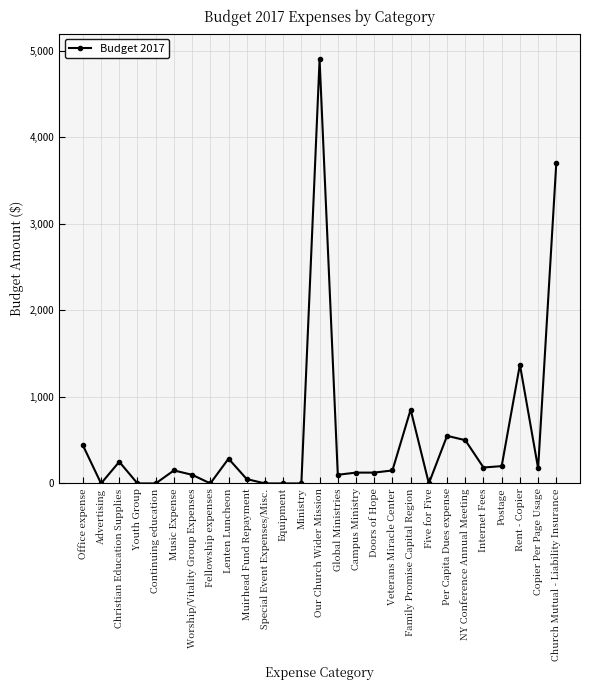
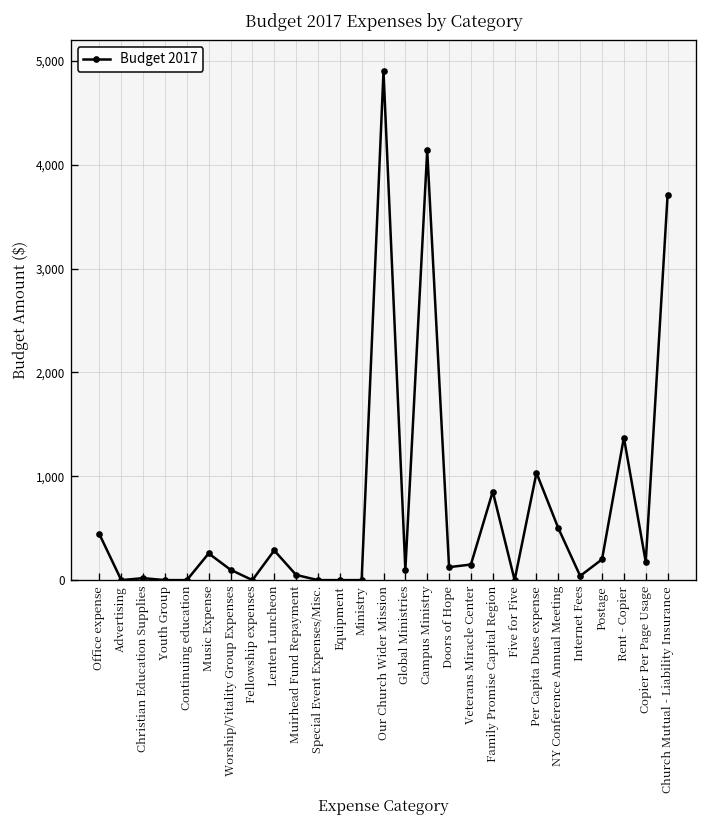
  {
    "Office expense": "400",
    "Advertising": "0",
-   "Christian Education Supplies": "300",
+   "Christian Education Supplies": "0",
    "Youth Group": "0",
    "Continuing education": "0",
-   "Music Expense": "200",
+   "Music Expense": "300",
    "Worship/Vitality Group Expenses": "100",
    "Fellowship expenses": "0",
    "Lenten Luncheon": "300",
    "Muirhead Fund Repayment": "100",
    "Special Event Expenses/Misc.": "0",
    "Equipment": "0",
    "Ministry": "0",
    "Our Church Wider Mission": "4,900",
    "Global Ministries": "100",
-   "Campus Ministry": "100",
+   "Campus Ministry": "4,100",
    "Doors of Hope": "100",
    "Veterans Miracle Center": "200",
    "Family Promise Capital Region": "900",
    "Five for Five": "0",
-   "Per Capita Dues expense": "600",
+   "Per Capita Dues expense": "1,000",
    "NY Conference Annual Meeting": "500",
-   "Internet Fees": "200",
+   "Internet Fees": "0",
    "Postage": "200",
    "Rent - Copier": "1,400",
    "Copier Per Page Usage": "200",
    "Church Mutual - Liability Insurance": "3,700"
  }
